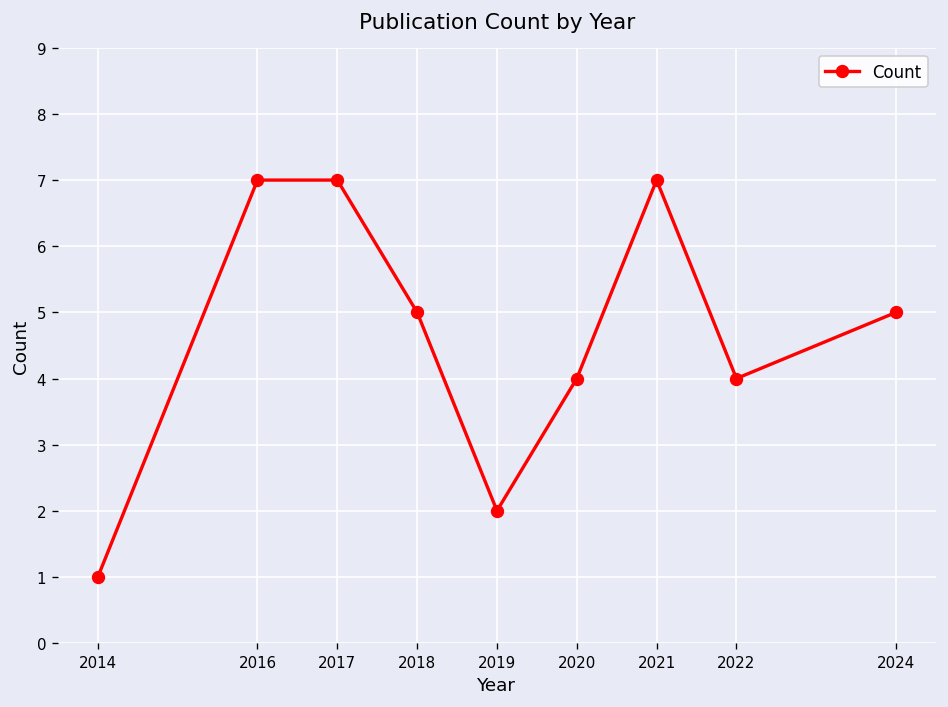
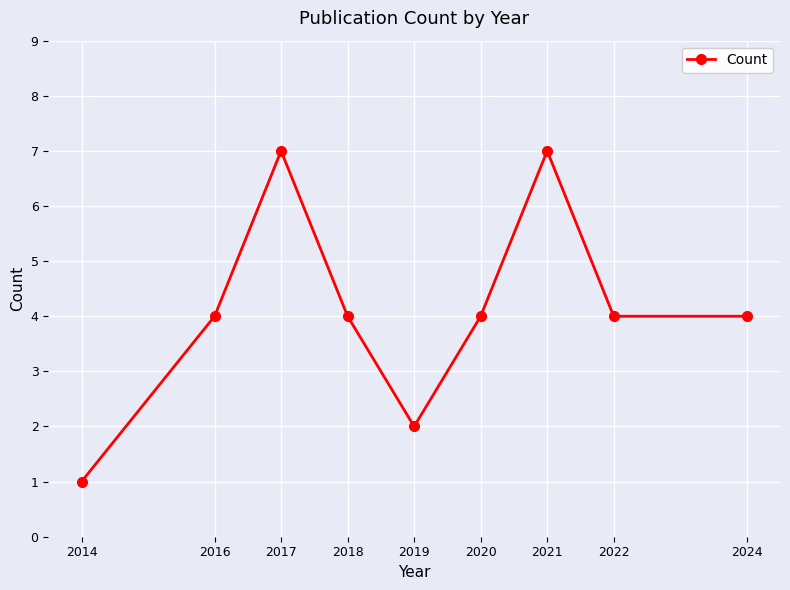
  {
    "2014": 1,
-   "2016": 7,
+   "2016": 4,
    "2017": 7,
-   "2018": 5,
+   "2018": 4,
    "2019": 2,
    "2020": 4,
    "2021": 7,
    "2022": 4,
-   "2024": 5
+   "2024": 4
  }
